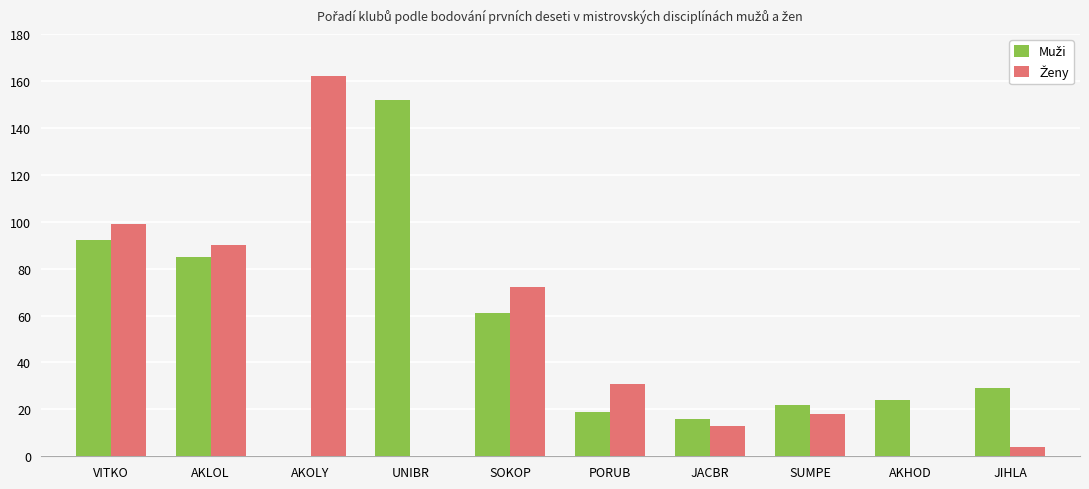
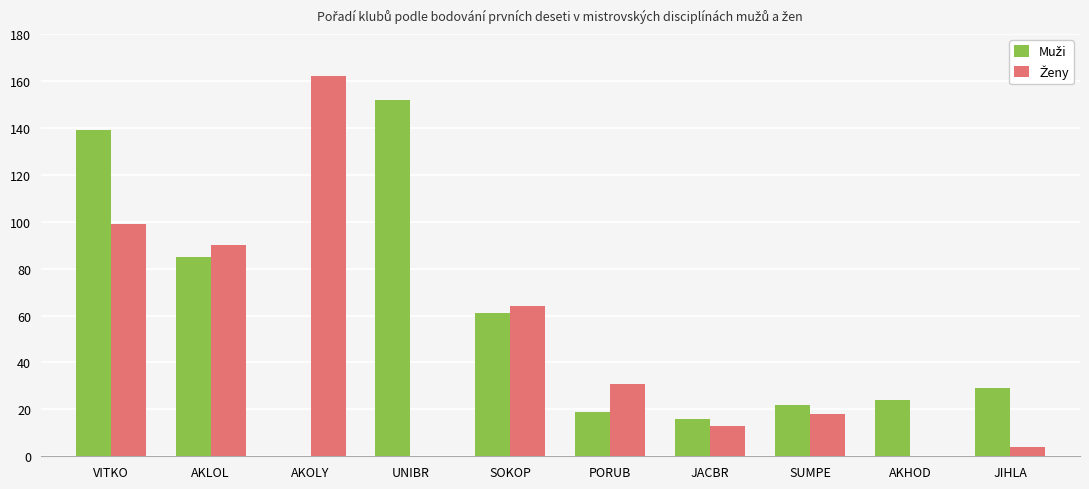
  {
    "Muži": {
-     "VITKO": 92,
+     "VITKO": 139,
      "AKLOL": 85,
      "AKOLY": 0,
      "UNIBR": 152,
      "SOKOP": 61,
      "PORUB": 19,
      "JACBR": 16,
      "SUMPE": 22,
      "AKHOD": 24,
      "JIHLA": 29
    },
    "Ženy": {
      "VITKO": 99,
      "AKLOL": 90,
      "AKOLY": 162,
      "UNIBR": 0,
-     "SOKOP": 72,
+     "SOKOP": 64,
      "PORUB": 31,
      "JACBR": 13,
      "SUMPE": 18,
      "AKHOD": 0,
      "JIHLA": 4
    }
  }
